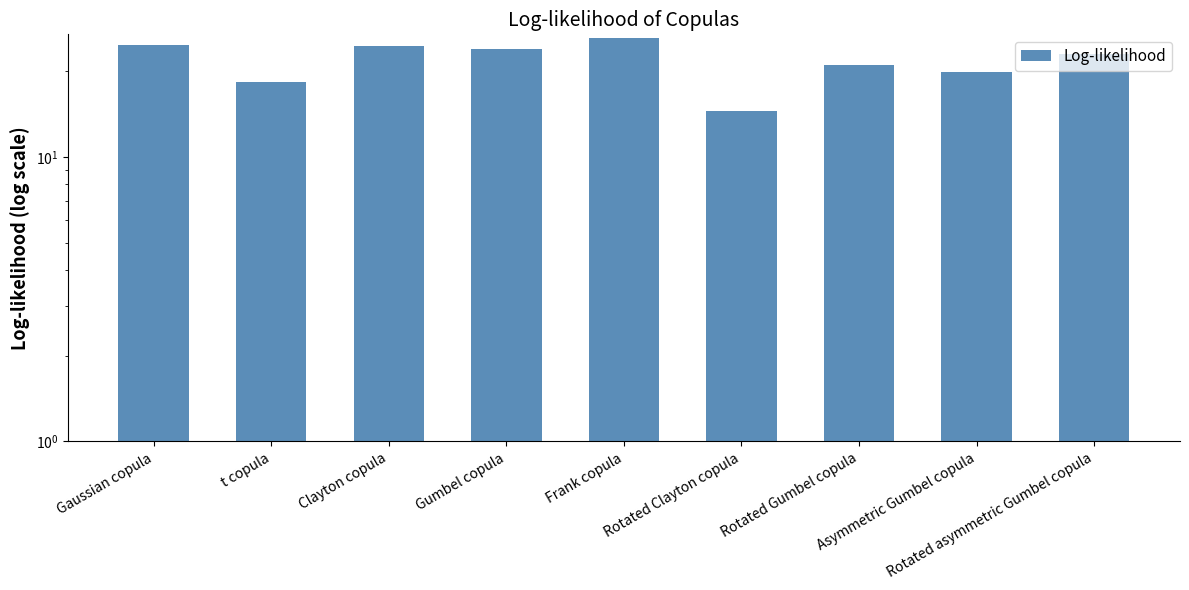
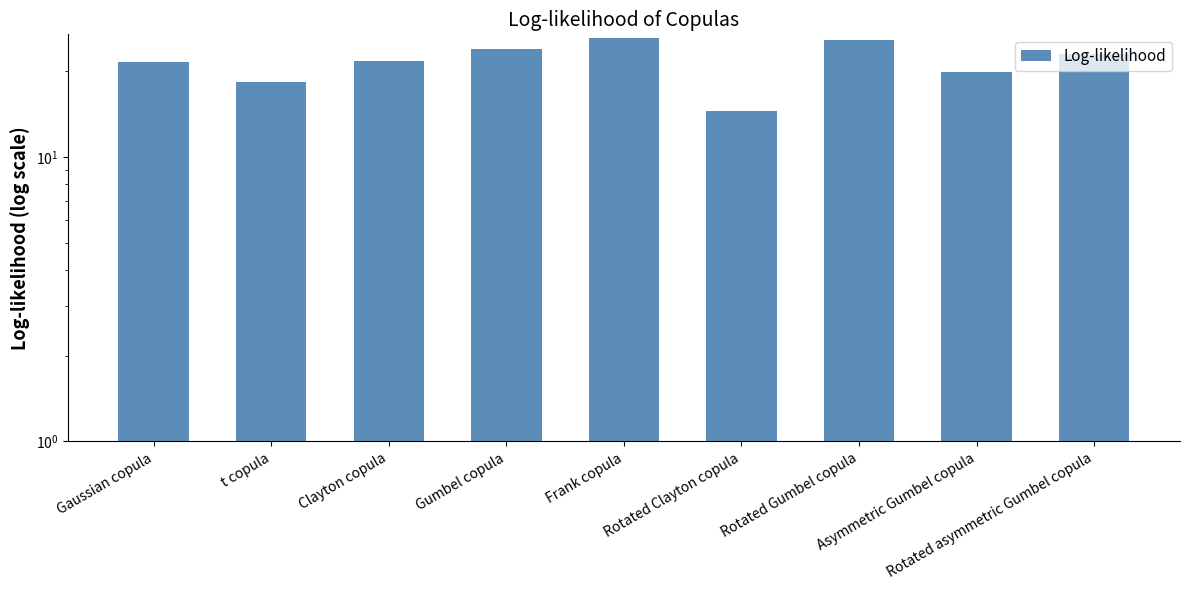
  {
-   "Gaussian copula": 25,
+   "Gaussian copula": 22,
    "t copula": 18,
-   "Clayton copula": 24,
+   "Clayton copula": 22,
    "Gumbel copula": 24,
    "Frank copula": 26,
    "Rotated Clayton copula": 15,
-   "Rotated Gumbel copula": 21,
+   "Rotated Gumbel copula": 26,
    "Asymmetric Gumbel copula": 20
  }
